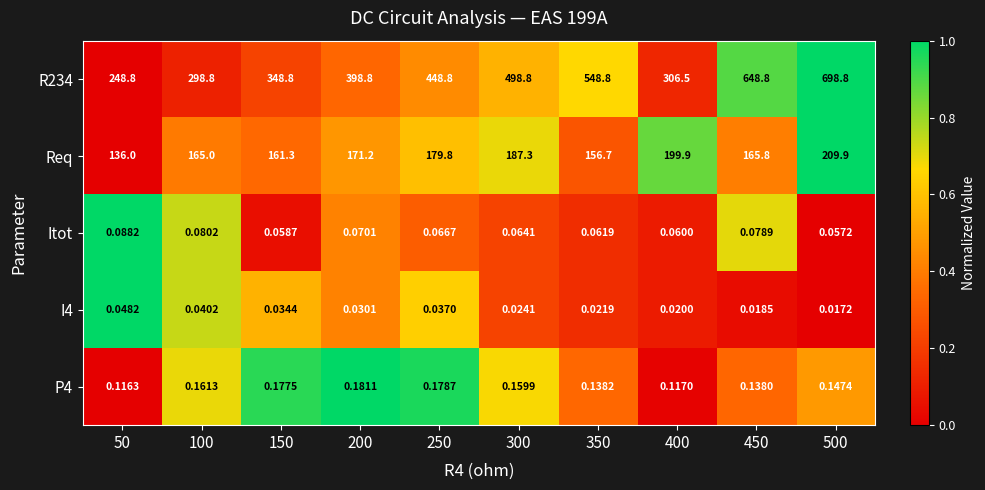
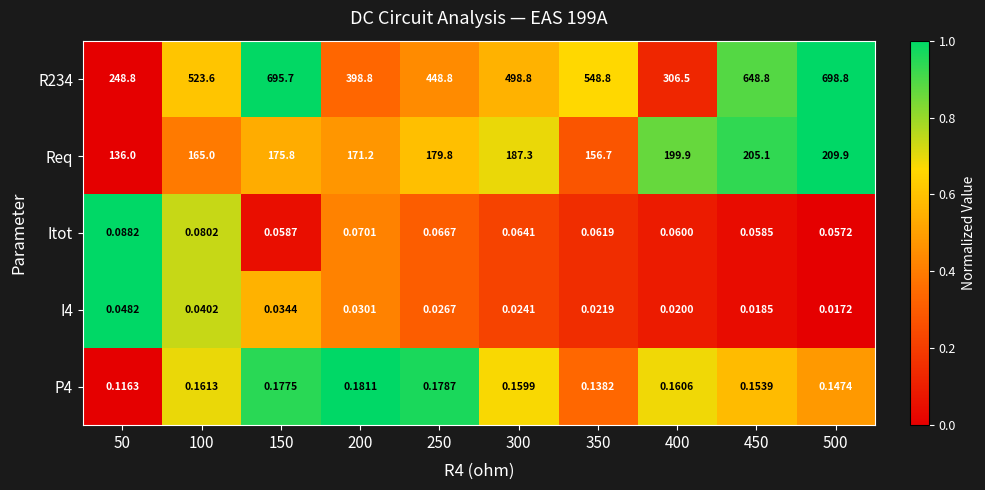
  {
    "R234": {
      "50": 248.8,
-     "100": 298.8,
-     "150": 348.8,
+     "100": 523.6,
+     "150": 695.7,
      "200": 398.8,
      "250": 448.8,
      "300": 498.8,
      "350": 548.8,
      "400": 306.5,
      "450": 648.8,
      "500": 698.8
    },
    "Req": {
      "50": 136.0,
      "100": 165.0,
-     "150": 161.3,
+     "150": 175.8,
      "200": 171.2,
      "250": 179.8,
      "300": 187.3,
      "350": 156.7,
      "400": 199.9,
-     "450": 165.8,
+     "450": 205.1,
      "500": 209.9
    },
    "Itot": {
      "50": 0.0882,
      "100": 0.0802,
      "150": 0.0587,
      "200": 0.0701,
      "250": 0.0667,
      "300": 0.0641,
      "350": 0.0619,
      "400": 0.0600,
-     "450": 0.0789,
+     "450": 0.0585,
      "500": 0.0572
    },
    "I4": {
      "50": 0.0482,
      "100": 0.0402,
      "150": 0.0344,
      "200": 0.0301,
-     "250": 0.0370,
+     "250": 0.0267,
      "300": 0.0241,
      "350": 0.0219,
      "400": 0.0200,
      "450": 0.0185,
      "500": 0.0172
    },
    "P4": {
      "50": 0.1163,
      "100": 0.1613,
      "150": 0.1775,
      "200": 0.1811,
      "250": 0.1787,
      "300": 0.1599,
      "350": 0.1382,
-     "400": 0.1170,
-     "450": 0.1380,
+     "400": 0.1606,
+     "450": 0.1539,
      "500": 0.1474
    }
  }
